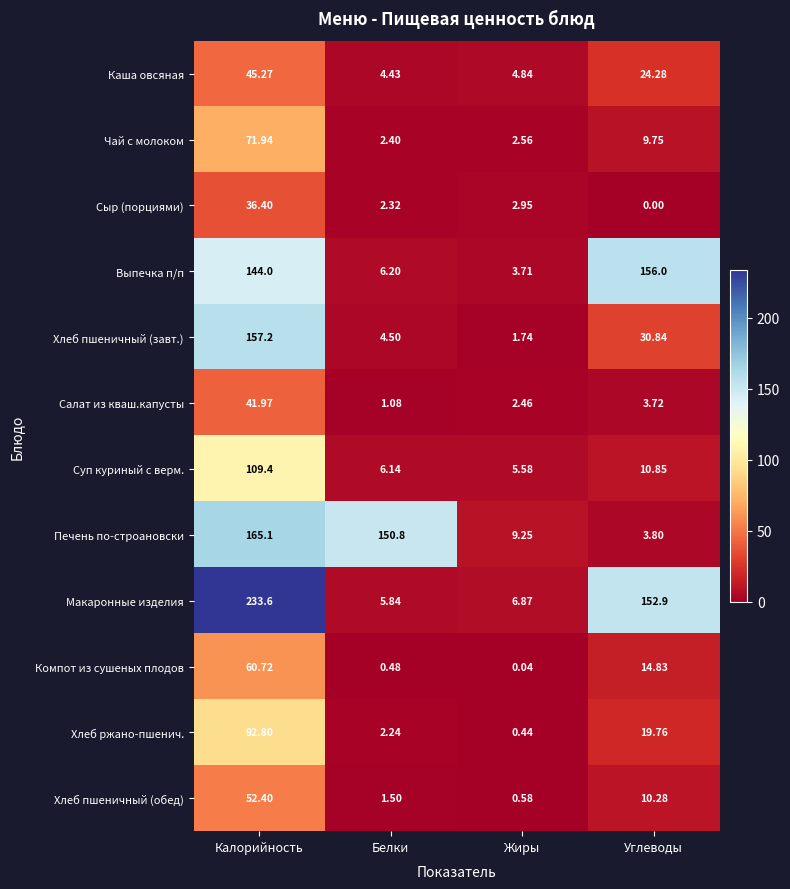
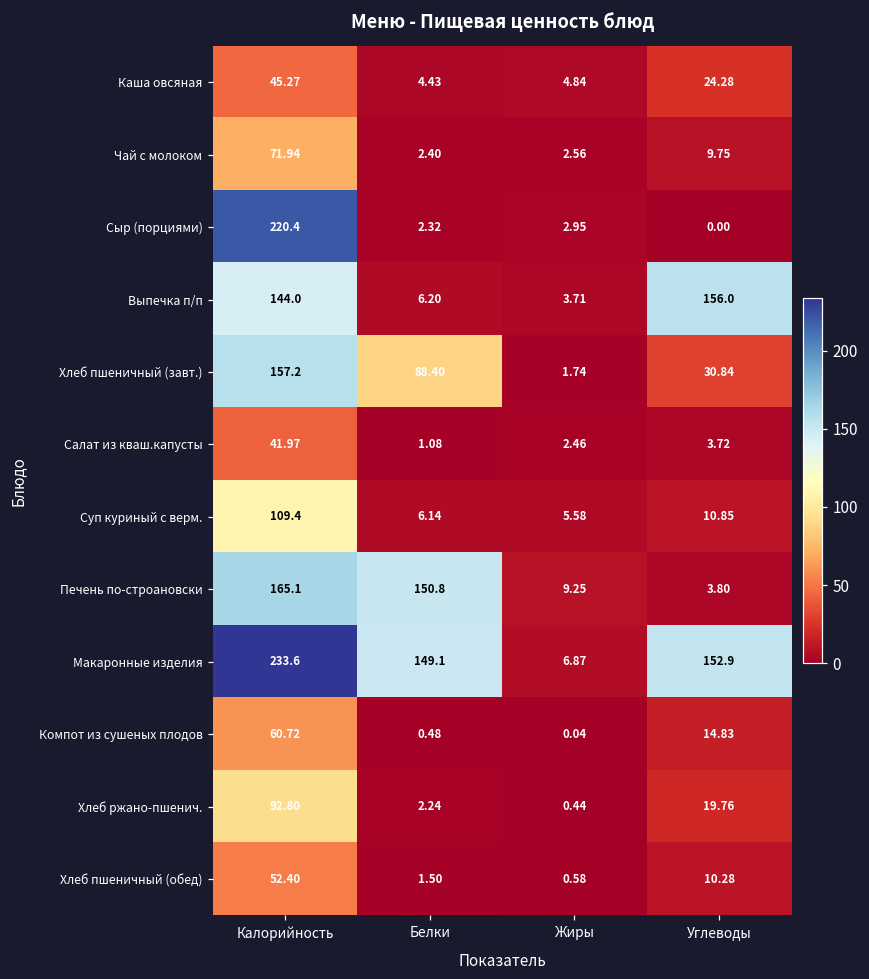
  {
    "Каша овсяная": {
      "Калорийность": 45.27,
      "Белки": 4.43,
      "Жиры": 4.84,
      "Углеводы": 24.28
    },
    "Чай с молоком": {
      "Калорийность": 71.94,
      "Белки": 2.40,
      "Жиры": 2.56,
      "Углеводы": 9.75
    },
    "Сыр (порциями)": {
-     "Калорийность": 36.40,
+     "Калорийность": 220.4,
      "Белки": 2.32,
      "Жиры": 2.95,
      "Углеводы": 0.00
    },
    "Выпечка п/п": {
      "Калорийность": 144.0,
      "Белки": 6.20,
      "Жиры": 3.71,
      "Углеводы": 156.0
    },
    "Хлеб пшеничный (завт.)": {
      "Калорийность": 157.2,
-     "Белки": 4.50,
+     "Белки": 88.40,
      "Жиры": 1.74,
      "Углеводы": 30.84
    },
    "Салат из кваш.капусты": {
      "Калорийность": 41.97,
      "Белки": 1.08,
      "Жиры": 2.46,
      "Углеводы": 3.72
    },
    "Суп куриный с верм.": {
      "Калорийность": 109.4,
      "Белки": 6.14,
      "Жиры": 5.58,
      "Углеводы": 10.85
    },
    "Печень по-строановски": {
      "Калорийность": 165.1,
      "Белки": 150.8,
      "Жиры": 9.25,
      "Углеводы": 3.80
    },
    "Макаронные изделия": {
      "Калорийность": 233.6,
-     "Белки": 5.84,
+     "Белки": 149.1,
      "Жиры": 6.87,
      "Углеводы": 152.9
    },
    "Компот из сушеных плодов": {
      "Калорийность": 60.72,
      "Белки": 0.48,
      "Жиры": 0.04,
      "Углеводы": 14.83
    },
    "Хлеб ржано-пшенич.": {
      "Калорийность": 92.80,
      "Белки": 2.24,
      "Жиры": 0.44,
      "Углеводы": 19.76
    },
    "Хлеб пшеничный (обед)": {
      "Калорийность": 52.40,
      "Белки": 1.50,
      "Жиры": 0.58,
      "Углеводы": 10.28
    }
  }
